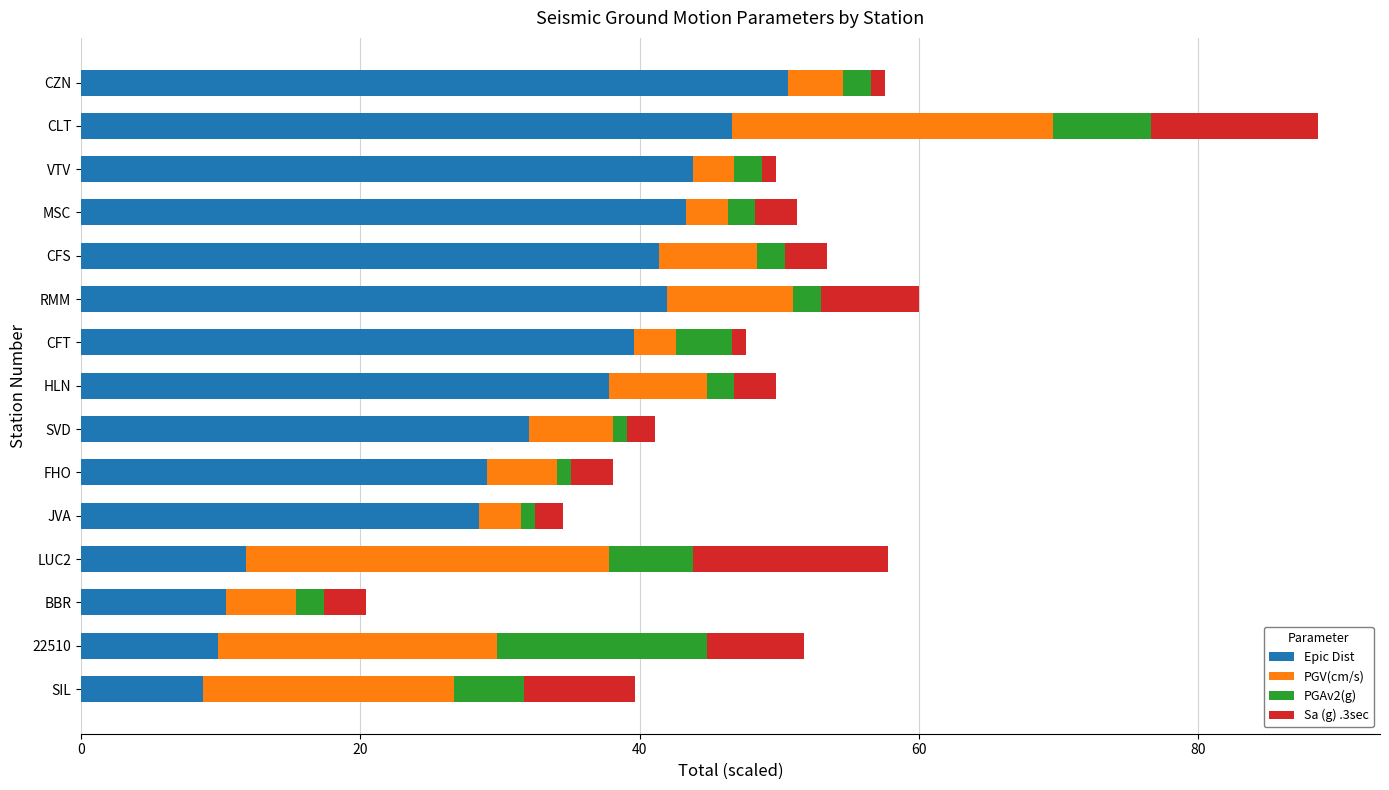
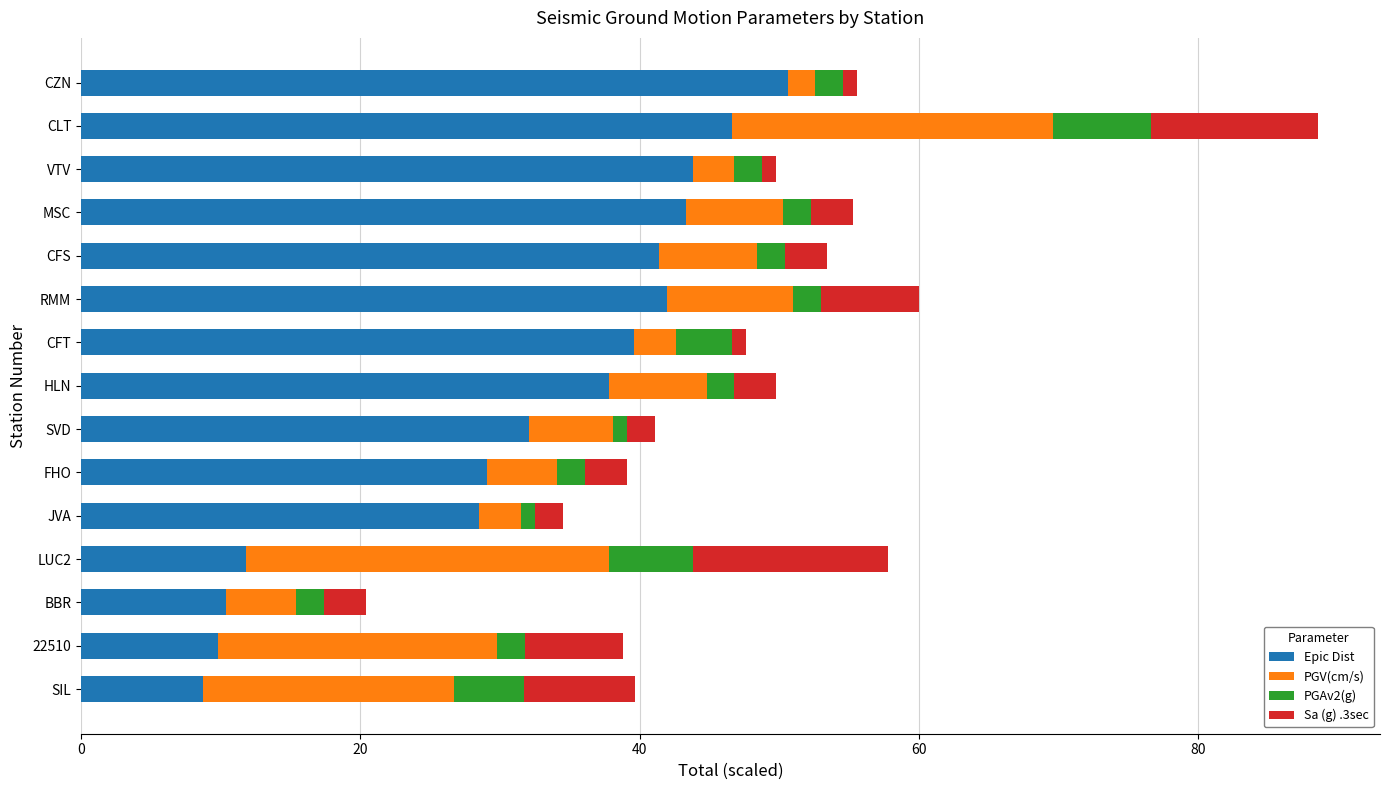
  {
    "Epic Dist": {
      "CZN": 50.6,
      "CLT": 46.6,
      "VTV": 43.8,
      "MSC": 43.3,
      "CFS": 41.4,
      "RMM": 42.0,
      "CFT": 39.6,
      "HLN": 37.8,
      "SVD": 32.1,
      "FHO": 29.1,
      "JVA": 28.5,
      "LUC2": 11.8,
      "BBR": 10.4,
      "22510": 9.8,
      "SIL": 8.7
    },
    "PGV(cm/s)": {
-     "CZN": 4.0,
+     "CZN": 2.0,
      "CLT": 23.0,
      "VTV": 3.0,
-     "MSC": 3.0,
+     "MSC": 7.0,
      "CFS": 7.0,
      "RMM": 9.0,
      "CFT": 3.0,
      "HLN": 7.0,
      "SVD": 6.0,
      "FHO": 5.0,
      "JVA": 3.0,
      "LUC2": 26.0,
      "BBR": 5.0,
      "22510": 20.0,
      "SIL": 18.0
    },
    "PGAv2(g)": {
      "CZN": 2.0,
      "CLT": 7.0,
      "VTV": 2.0,
      "MSC": 2.0,
      "CFS": 2.0,
      "RMM": 2.0,
      "CFT": 4.0,
      "HLN": 2.0,
      "SVD": 1.0,
-     "FHO": 1.0,
+     "FHO": 2.0,
      "JVA": 1.0,
      "LUC2": 6.0,
      "BBR": 2.0,
-     "22510": 15.0,
+     "22510": 2.0,
      "SIL": 5.0
    },
    "Sa (g) .3sec": {
      "CZN": 1.0,
      "CLT": 12.0,
      "VTV": 1.0,
      "MSC": 3.0,
      "CFS": 3.0,
      "RMM": 7.0,
      "CFT": 1.0,
      "HLN": 3.0,
      "SVD": 2.0,
      "FHO": 3.0,
      "JVA": 2.0,
      "LUC2": 14.0,
      "BBR": 3.0,
      "22510": 7.0,
      "SIL": 8.0
    }
  }
